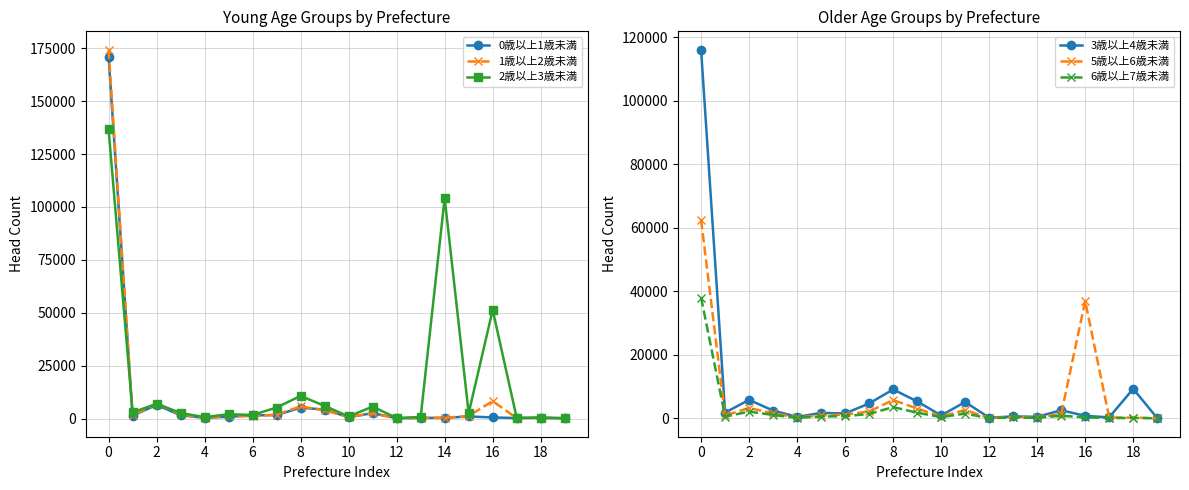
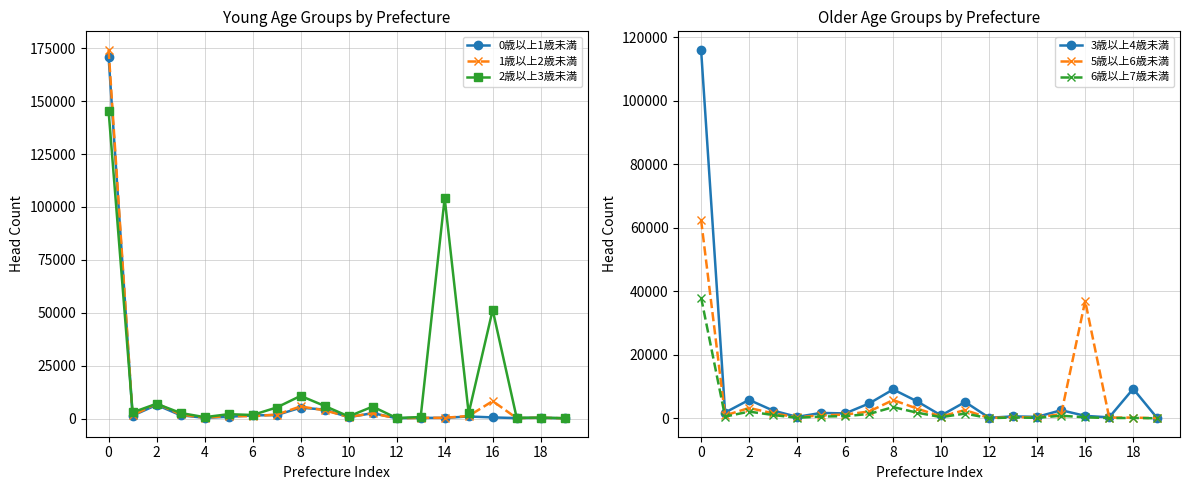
  {
    "Young Age Groups by Prefecture": {
      "0歳以上1歳未満": {
        "0": 171000,
        "16": 1000
      },
      "1歳以上2歳未満": {
        "0": 174000,
        "16": 8000
      },
      "2歳以上3歳未満": {
-       "0": 137000,
+       "0": 145000,
        "8": 11000,
        "14": 104000,
        "16": 51000
      }
    },
    "Older Age Groups by Prefecture": {
      "3歳以上4歳未満": {
        "0": 116000,
        "2": 6000,
        "8": 9000,
        "18": 9000
      },
      "5歳以上6歳未満": {
        "0": 62000,
        "2": 3000,
        "8": 6000,
        "16": 37000
      },
      "6歳以上7歳未満": {
        "0": 38000,
        "2": 2000,
        "8": 4000
      }
    }
  }
